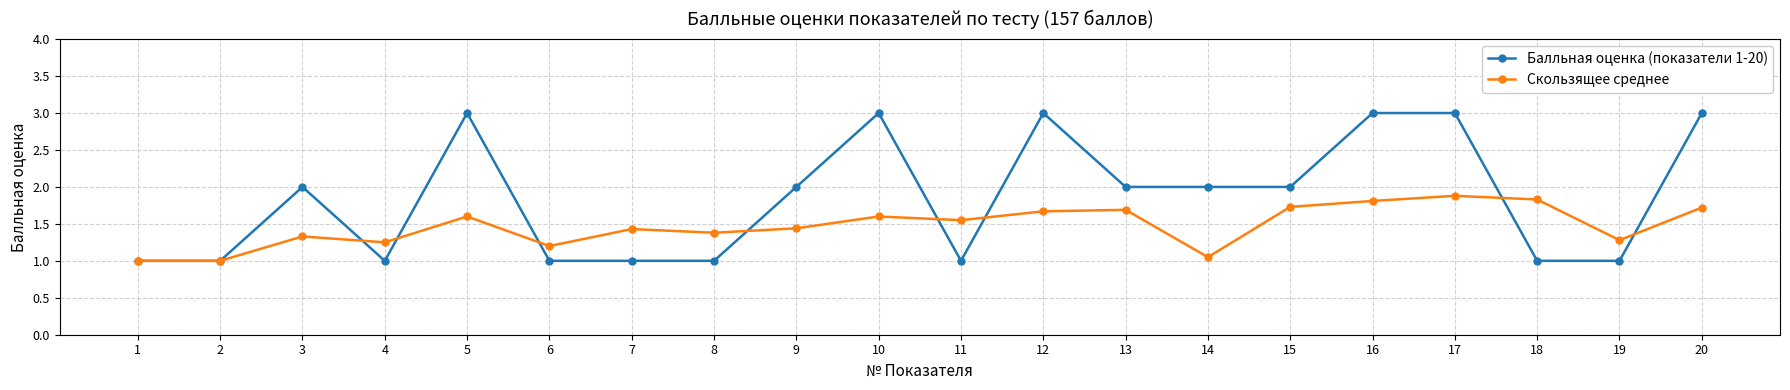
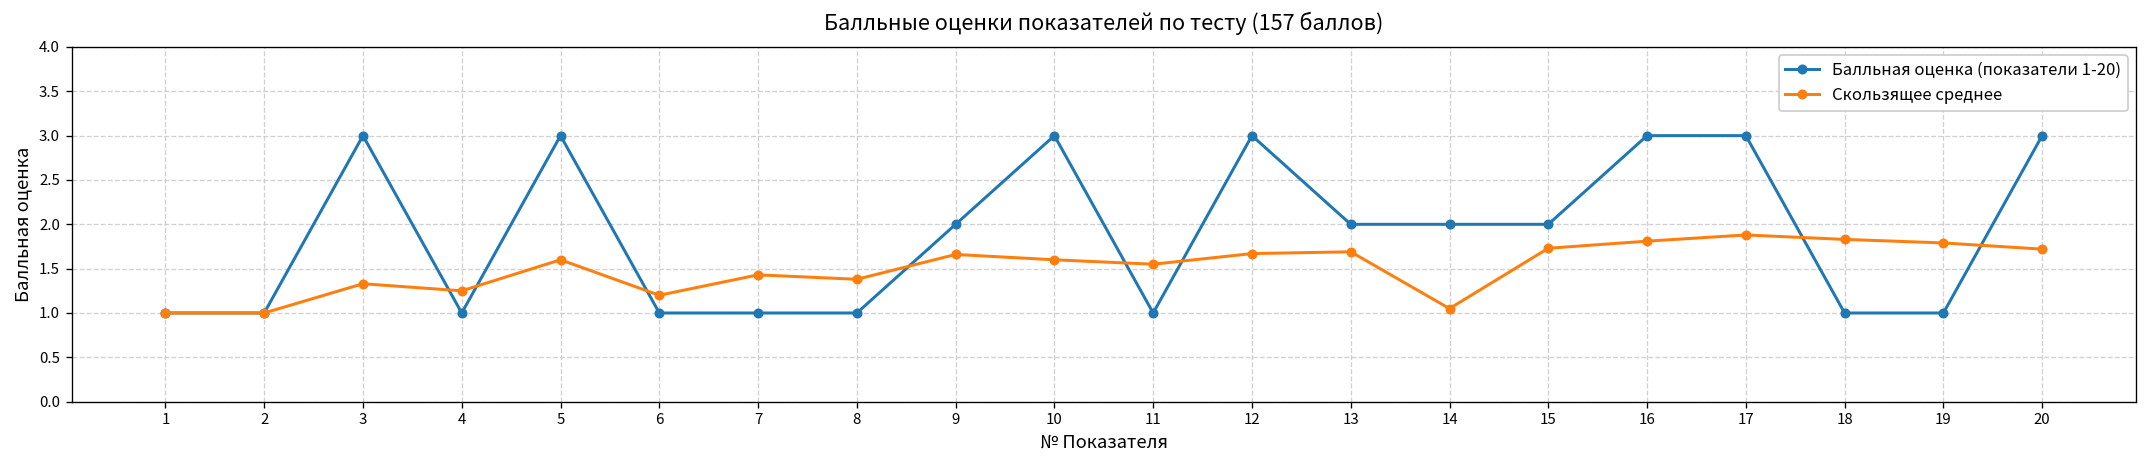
  {
    "Балльная оценка (показатели 1-20)": {
-     "3": 2,
+     "3": 3,
      "4": 1,
      "5": 3,
      "6": 1,
      "7": 1,
      "8": 1,
      "9": 2,
      "10": 3,
      "11": 1,
      "12": 3,
      "13": 2,
      "14": 2,
      "15": 2,
      "16": 3,
      "17": 3,
      "18": 1,
      "19": 1,
      "20": 3
    },
    "Скользящее среднее": {
      "3": 1.3,
      "4": 1.3,
      "5": 1.6,
      "6": 1.2,
      "7": 1.4,
      "8": 1.4,
-     "9": 1.4,
+     "9": 1.7,
      "10": 1.6,
      "11": 1.6,
      "12": 1.7,
      "13": 1.7,
      "14": 1.1,
      "15": 1.7,
      "16": 1.8,
      "17": 1.9,
      "18": 1.8,
-     "19": 1.3,
+     "19": 1.8,
      "20": 1.7
    }
  }
